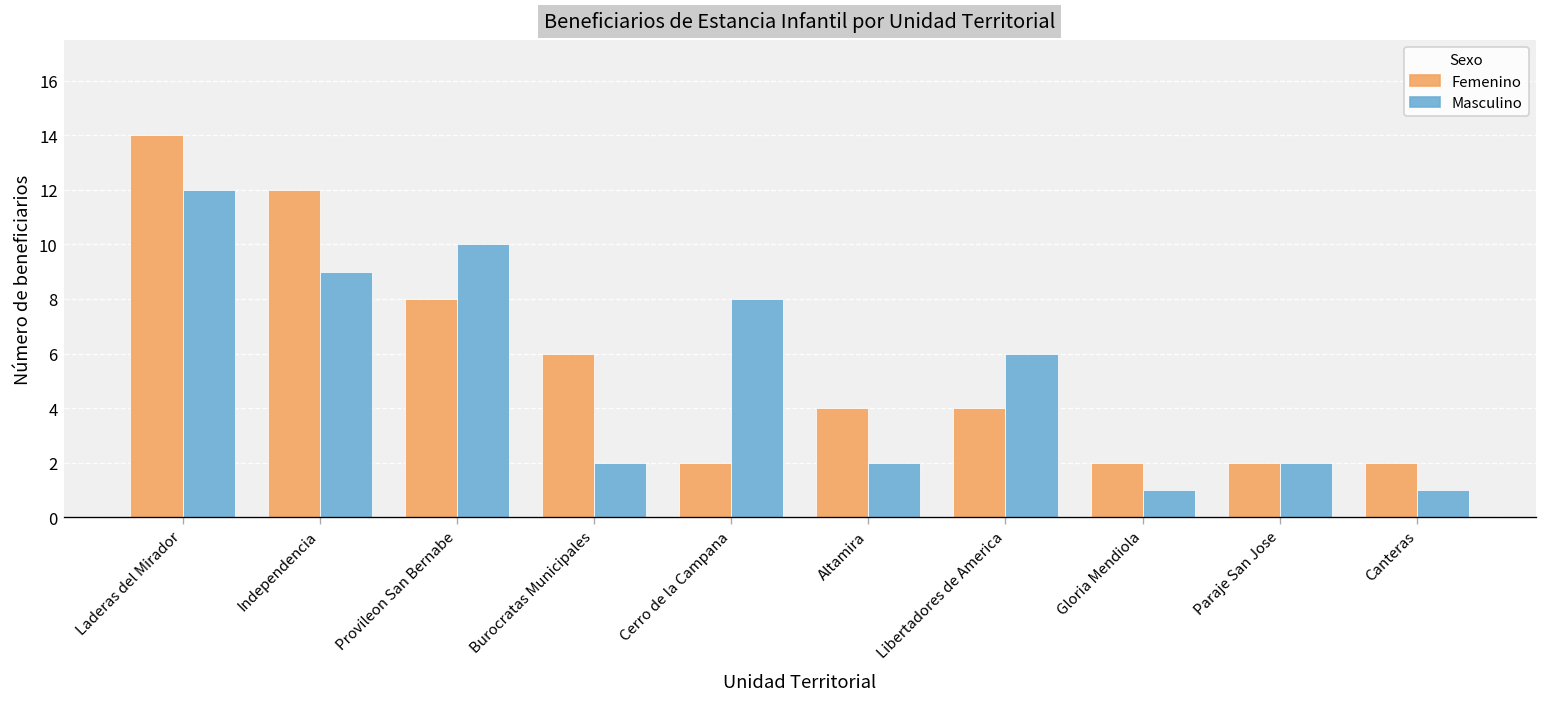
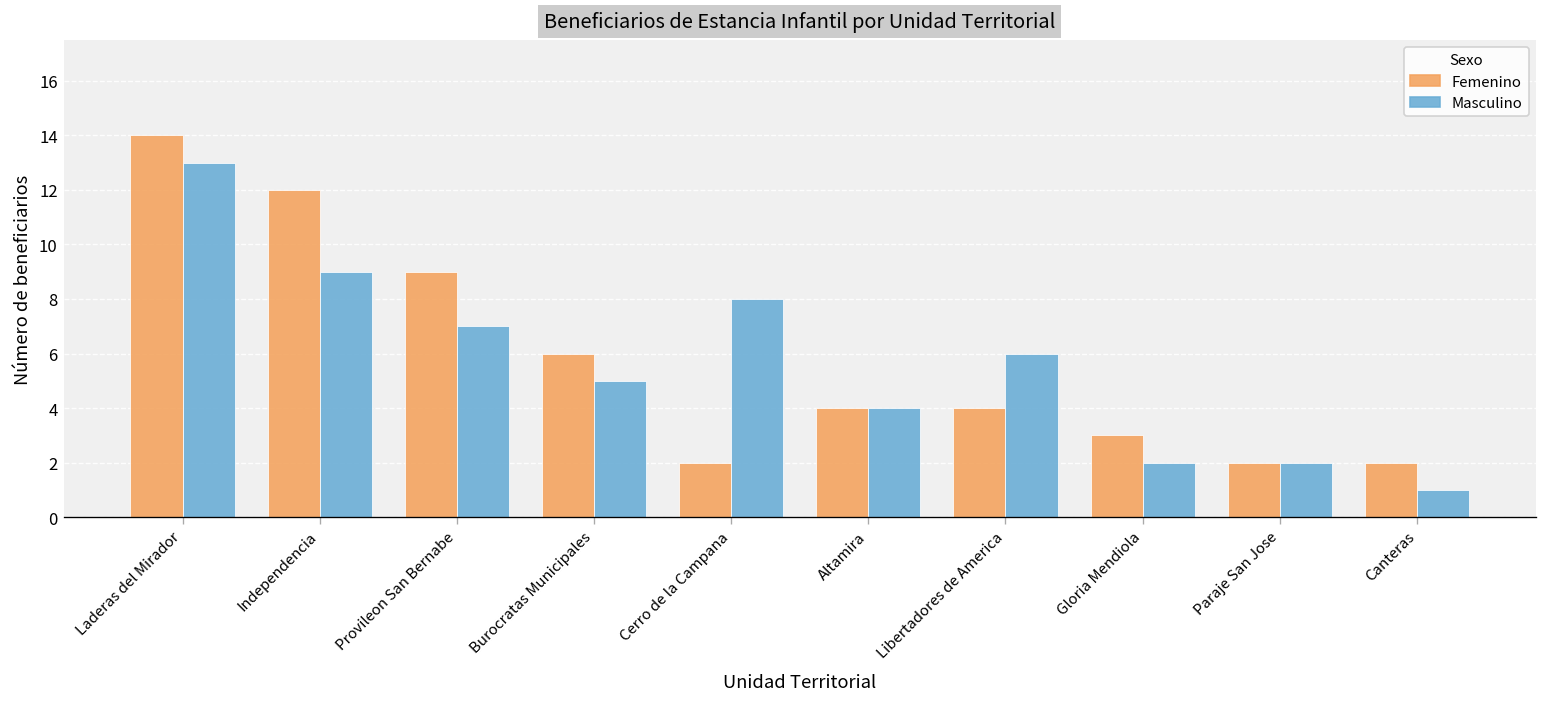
  {
    "Femenino": {
      "Laderas del Mirador": 14,
      "Independencia": 12,
-     "Provileon San Bernabe": 8,
+     "Provileon San Bernabe": 9,
      "Burocratas Municipales": 6,
      "Cerro de la Campana": 2,
      "Altamira": 4,
      "Libertadores de America": 4,
-     "Gloria Mendiola": 2,
+     "Gloria Mendiola": 3,
      "Paraje San Jose": 2,
      "Canteras": 2
    },
    "Masculino": {
-     "Laderas del Mirador": 12,
+     "Laderas del Mirador": 13,
      "Independencia": 9,
-     "Provileon San Bernabe": 10,
-     "Burocratas Municipales": 2,
+     "Provileon San Bernabe": 7,
+     "Burocratas Municipales": 5,
      "Cerro de la Campana": 8,
-     "Altamira": 2,
+     "Altamira": 4,
      "Libertadores de America": 6,
-     "Gloria Mendiola": 1,
+     "Gloria Mendiola": 2,
      "Paraje San Jose": 2,
      "Canteras": 1
    }
  }
